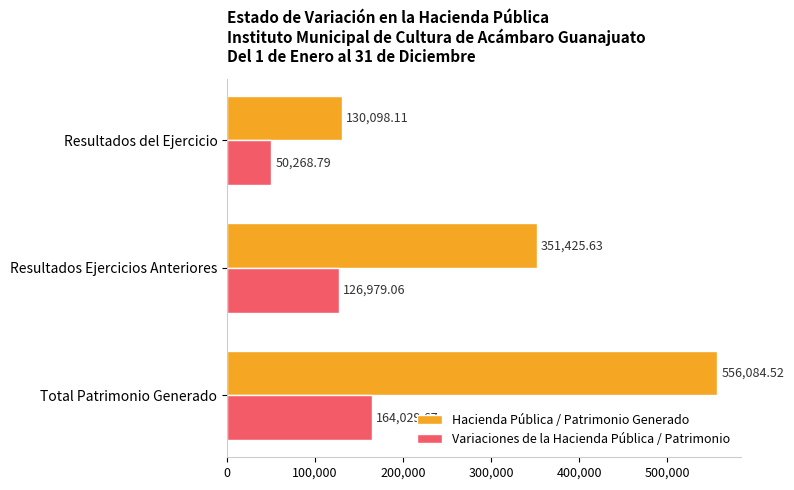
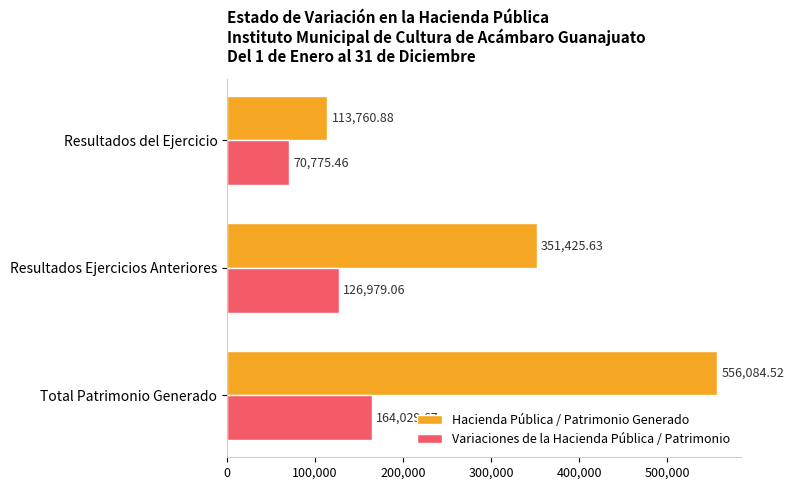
  {
    "Hacienda Pública / Patrimonio Generado": {
-     "Resultados del Ejercicio": "130,098.11",
+     "Resultados del Ejercicio": "113,760.88",
      "Resultados Ejercicios Anteriores": "351,425.63",
      "Total Patrimonio Generado": "556,084.52"
    },
    "Variaciones de la Hacienda Pública / Patrimonio": {
-     "Resultados del Ejercicio": "50,268.79",
+     "Resultados del Ejercicio": "70,775.46",
      "Resultados Ejercicios Anteriores": "126,979.06",
      "Total Patrimonio Generado": "164,029.67"
    }
  }
